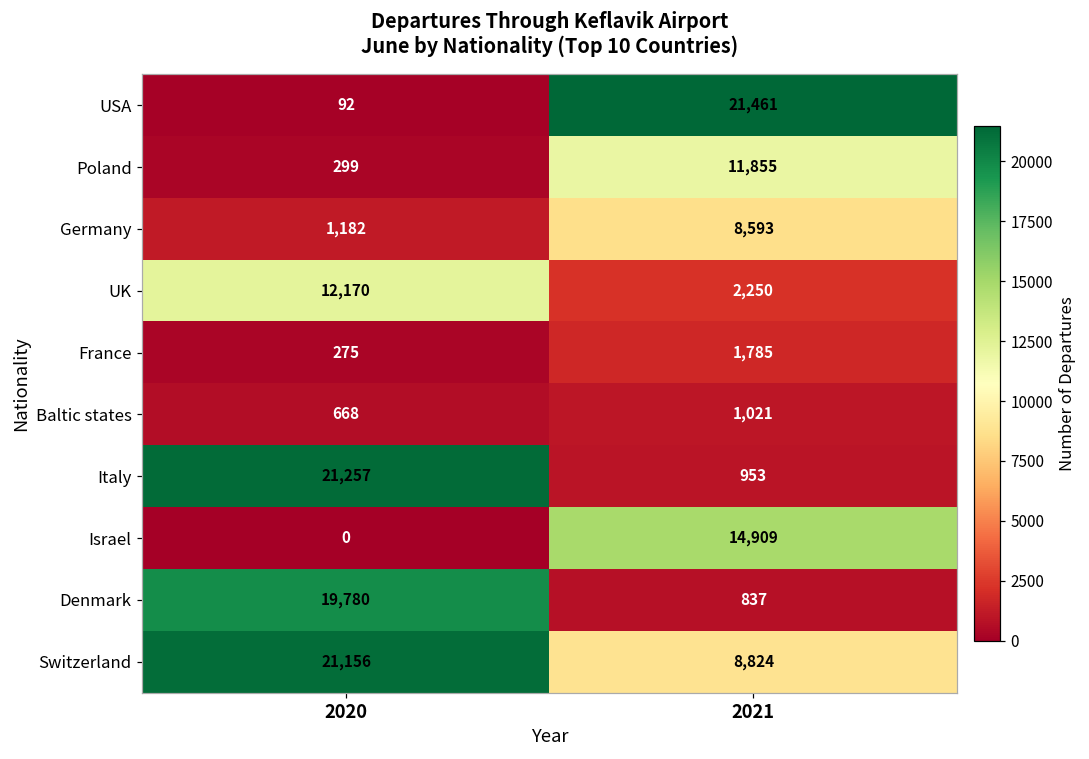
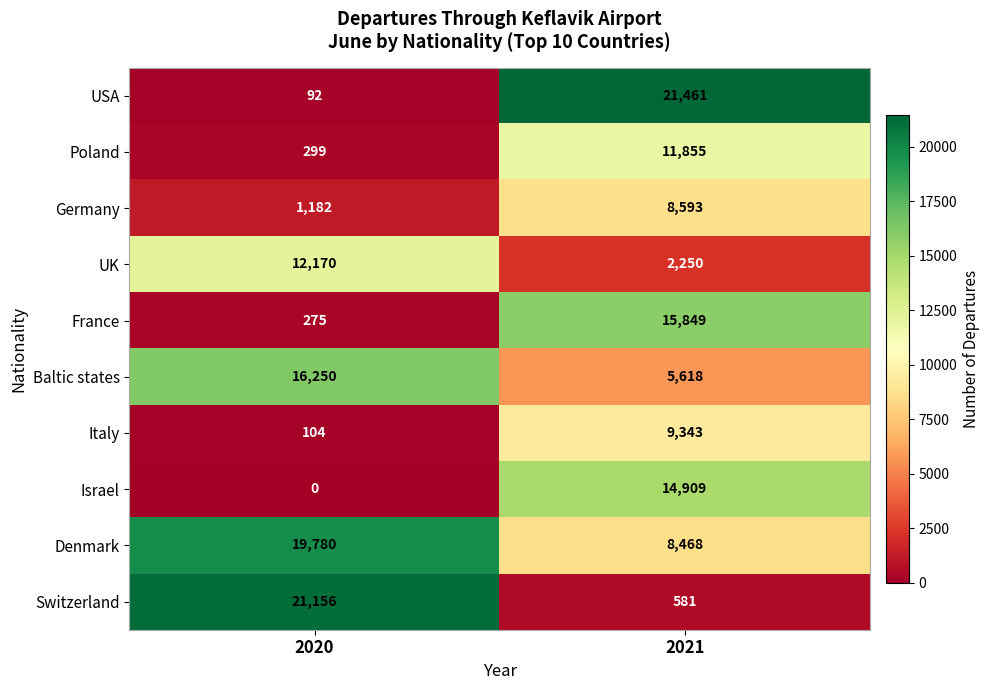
  {
    "USA": {
      "2020": "92",
      "2021": "21,461"
    },
    "Poland": {
      "2020": "299",
      "2021": "11,855"
    },
    "Germany": {
      "2020": "1,182",
      "2021": "8,593"
    },
    "UK": {
      "2020": "12,170",
      "2021": "2,250"
    },
    "France": {
      "2020": "275",
-     "2021": "1,785"
+     "2021": "15,849"
    },
    "Baltic states": {
-     "2020": "668",
-     "2021": "1,021"
+     "2020": "16,250",
+     "2021": "5,618"
    },
    "Italy": {
-     "2020": "21,257",
-     "2021": "953"
+     "2020": "104",
+     "2021": "9,343"
    },
    "Israel": {
      "2020": "0",
      "2021": "14,909"
    },
    "Denmark": {
      "2020": "19,780",
-     "2021": "837"
+     "2021": "8,468"
    },
    "Switzerland": {
      "2020": "21,156",
-     "2021": "8,824"
+     "2021": "581"
    }
  }
